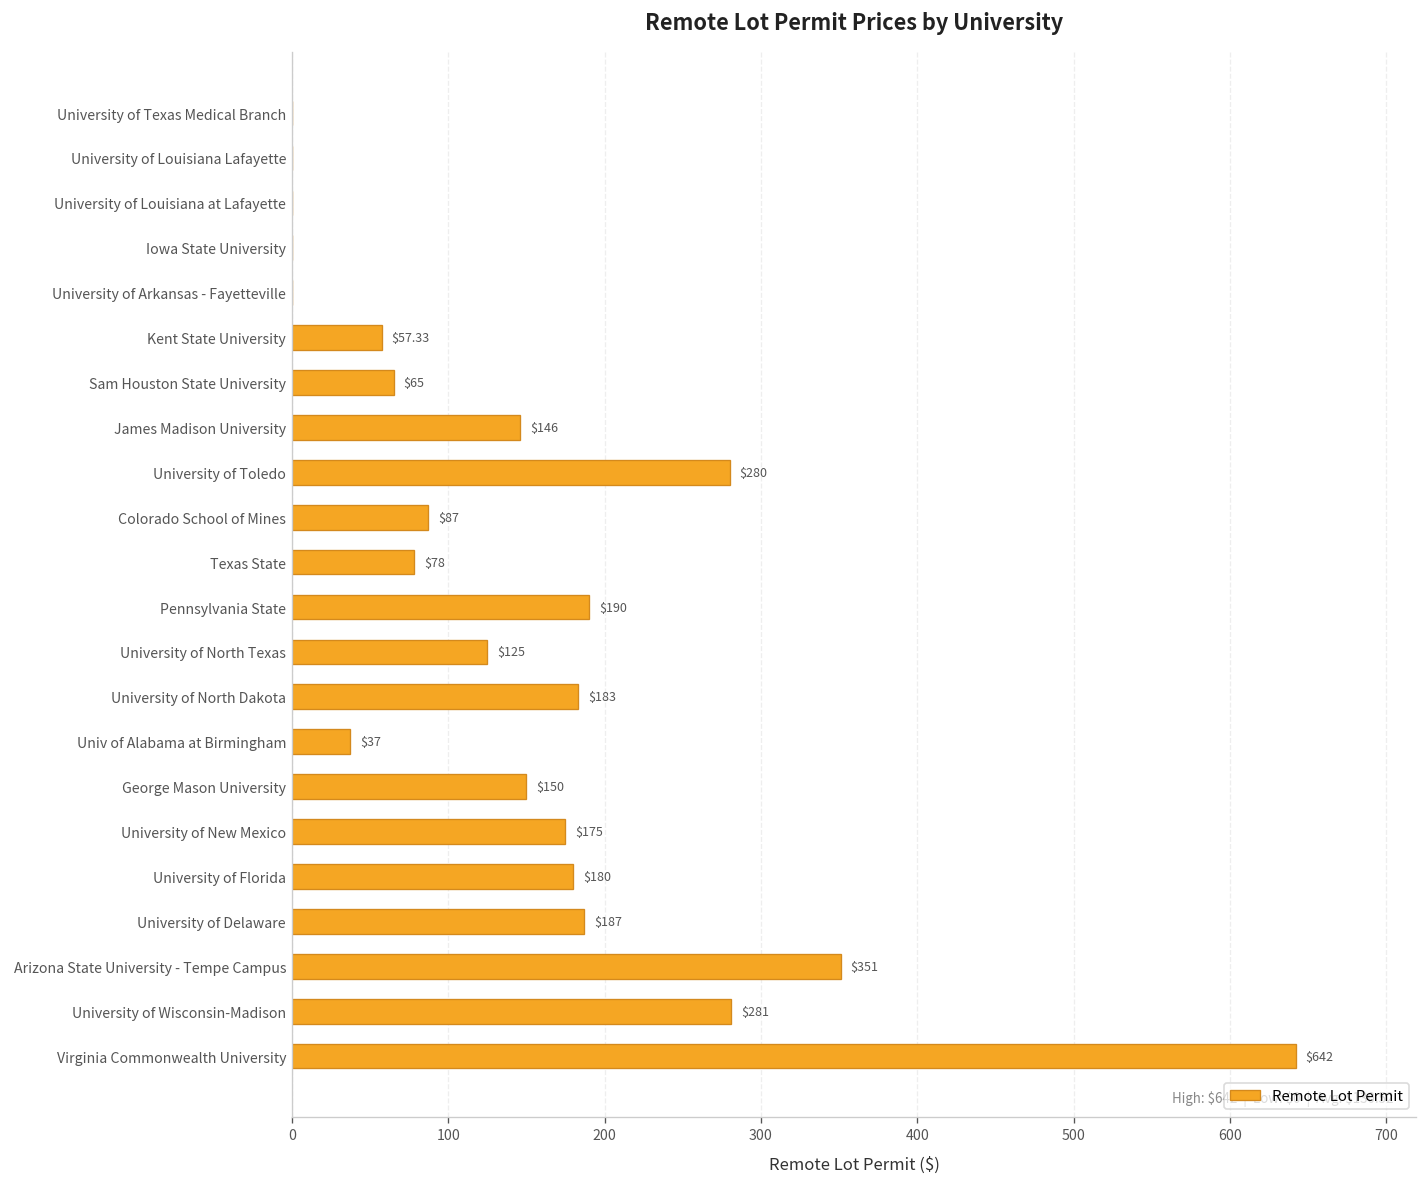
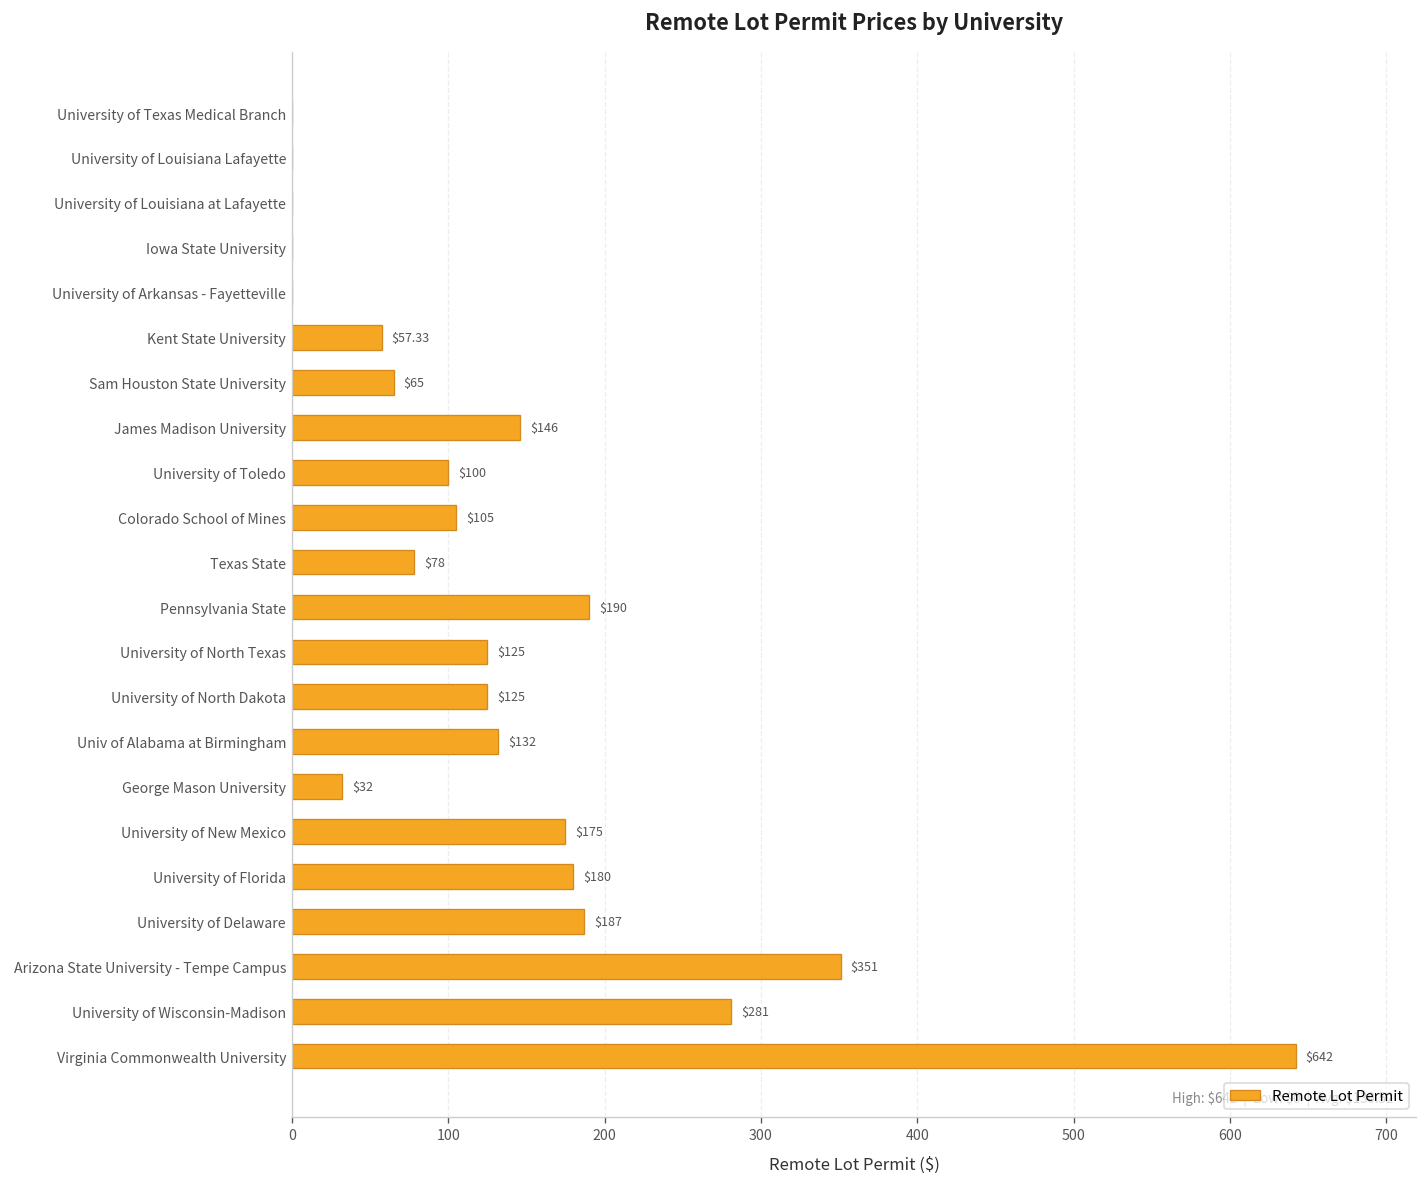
  {
    "Kent State University": "$57.33",
    "Sam Houston State University": "$65",
    "James Madison University": "$146",
-   "University of Toledo": "$280",
-   "Colorado School of Mines": "$87",
+   "University of Toledo": "$100",
+   "Colorado School of Mines": "$105",
    "Texas State": "$78",
    "Pennsylvania State": "$190",
    "University of North Texas": "$125",
-   "University of North Dakota": "$183",
-   "Univ of Alabama at Birmingham": "$37",
-   "George Mason University": "$150",
+   "University of North Dakota": "$125",
+   "Univ of Alabama at Birmingham": "$132",
+   "George Mason University": "$32",
    "University of New Mexico": "$175",
    "University of Florida": "$180",
    "University of Delaware": "$187",
    "Arizona State University - Tempe Campus": "$351",
    "University of Wisconsin-Madison": "$281",
    "Virginia Commonwealth University": "$642"
  }
